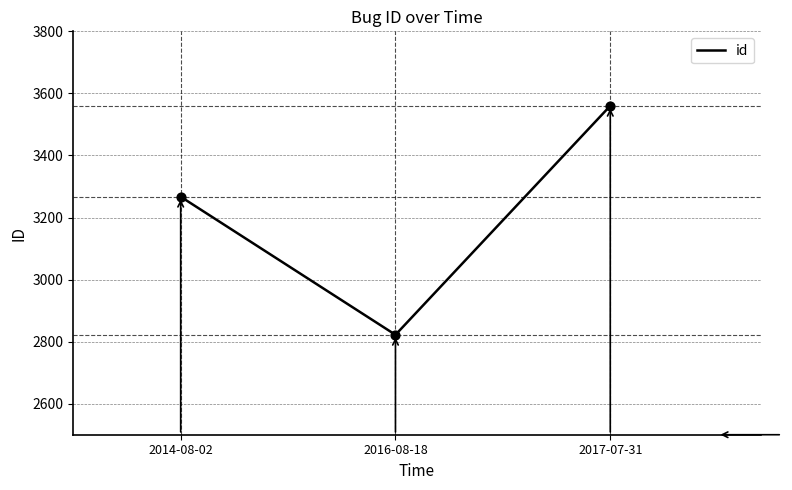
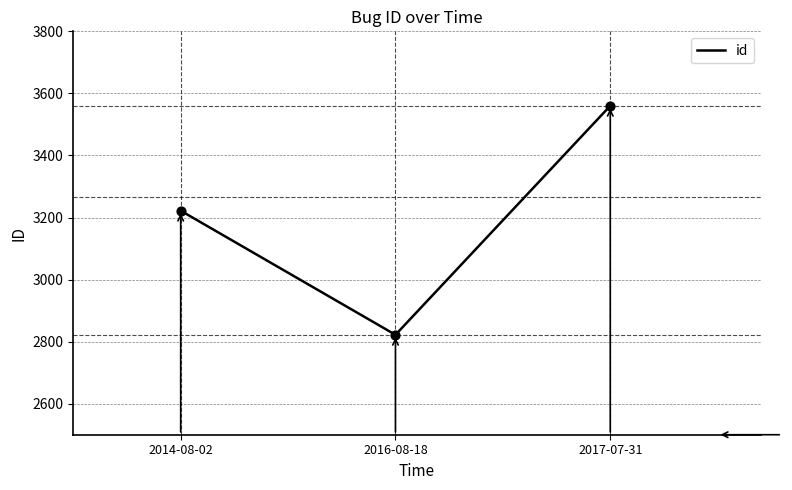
  {
-   "2014-08-02": 3270,
+   "2014-08-02": 3220,
    "2016-08-18": 2820,
    "2017-07-31": 3560
  }
